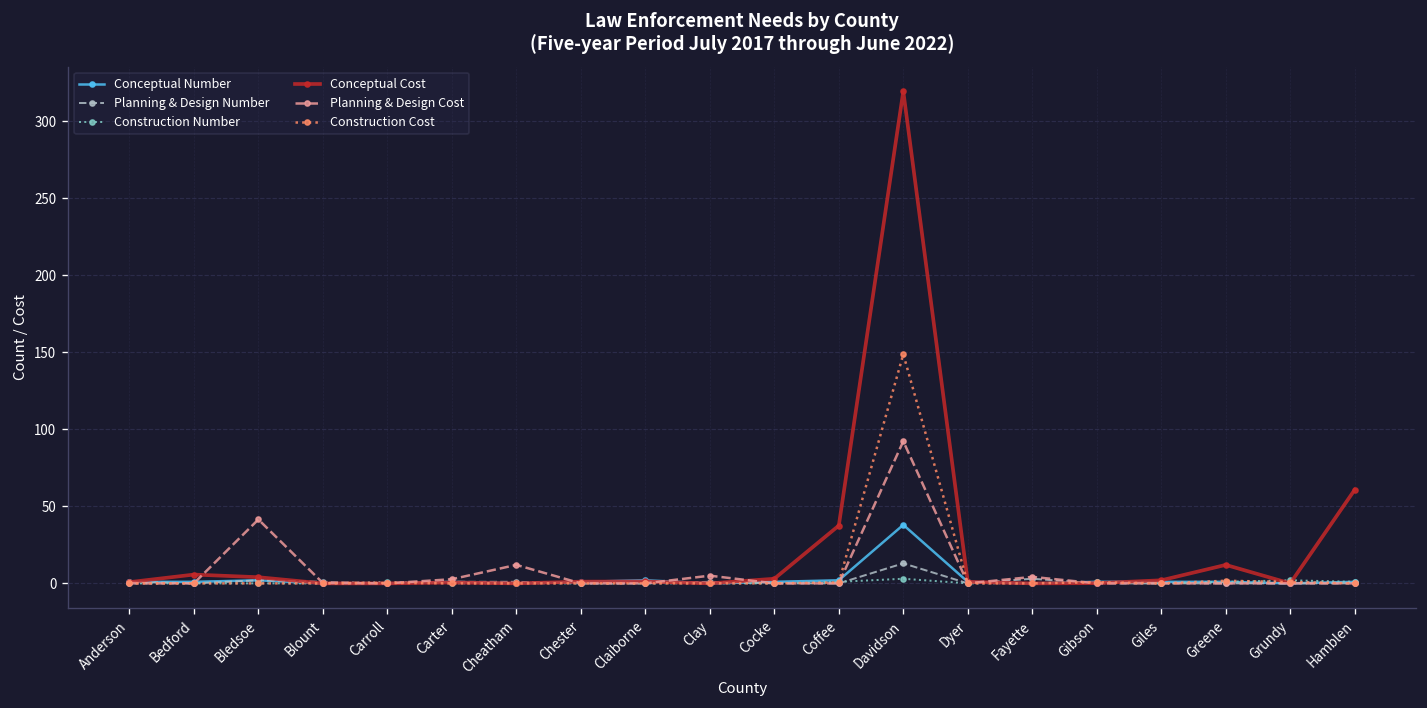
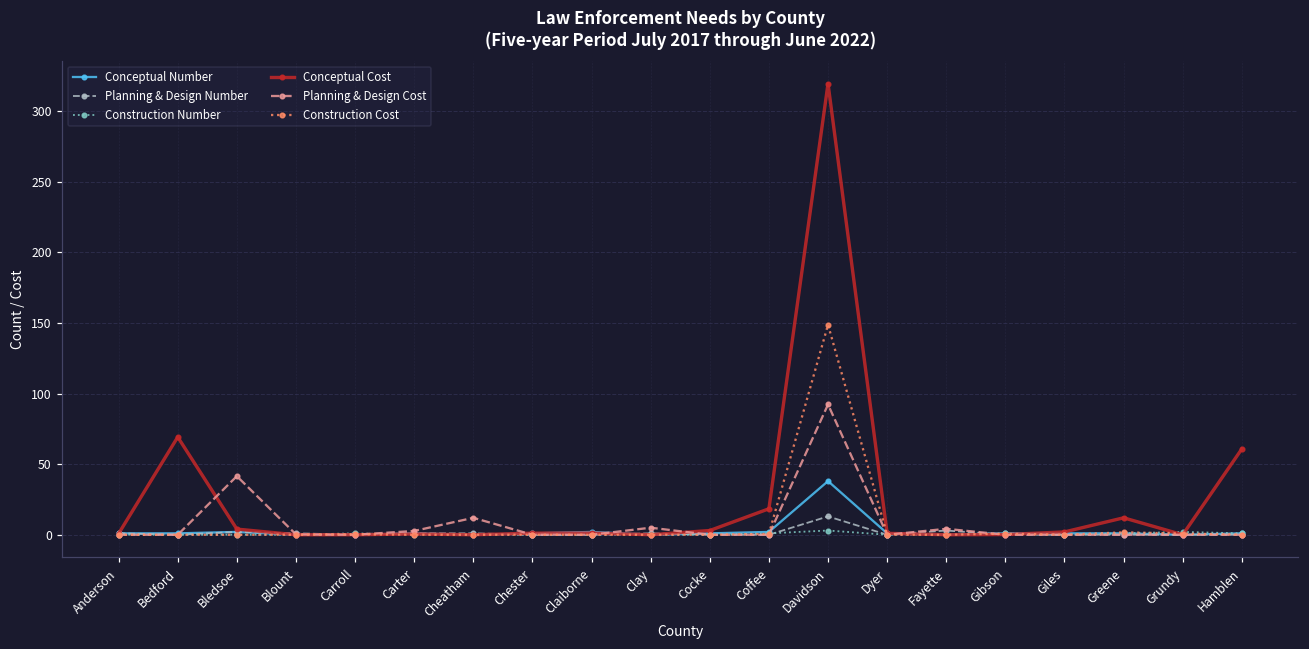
  {
    "Conceptual Number": {
      "Davidson": 38
    },
    "Conceptual Cost": {
-     "Bedford": 6,
+     "Bedford": 69,
      "Bledsoe": 4,
      "Cocke": 3,
-     "Coffee": 38,
+     "Coffee": 18,
      "Davidson": 320,
      "Greene": 12,
      "Hamblen": 61
    }
  }
